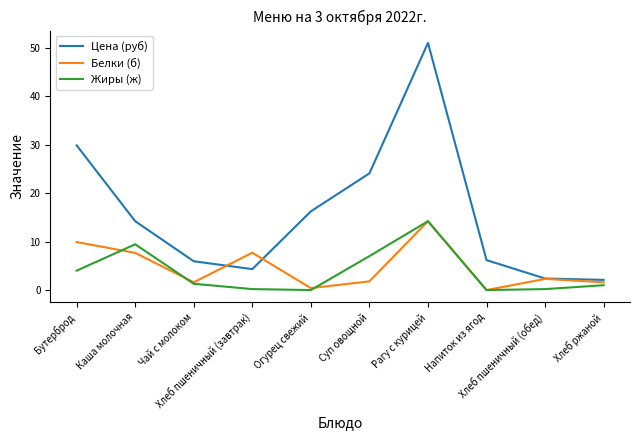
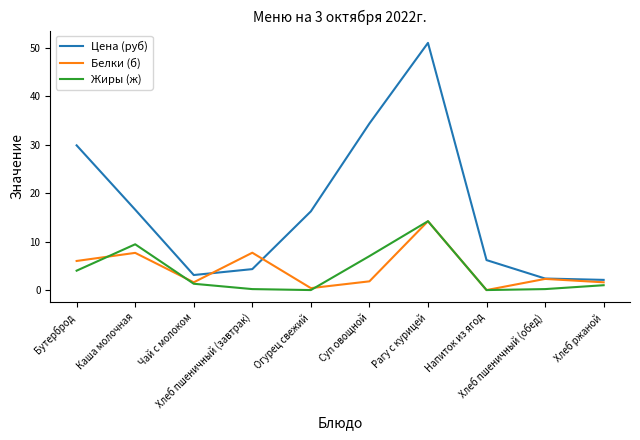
  {
    "Цена (руб)": {
      "Бутерброд": 30,
-     "Каша молочная": 14,
-     "Чай с молоком": 6,
+     "Каша молочная": 17,
+     "Чай с молоком": 3,
      "Хлеб пшеничный (завтрак)": 4,
      "Огурец свежий": 16,
-     "Суп овощной": 24,
+     "Суп овощной": 34,
      "Рагу с курицей": 51,
      "Напиток из ягод": 6
    },
    "Белки (б)": {
-     "Бутерброд": 10,
+     "Бутерброд": 6,
      "Каша молочная": 8,
      "Хлеб пшеничный (завтрак)": 8,
      "Суп овощной": 2
    },
    "Жиры (ж)": {
      "Бутерброд": 4,
      "Каша молочная": 9,
      "Хлеб пшеничный (завтрак)": 0,
      "Суп овощной": 7,
      "Хлеб пшеничный (обед)": 0,
      "Хлеб ржаной": 1
    }
  }
